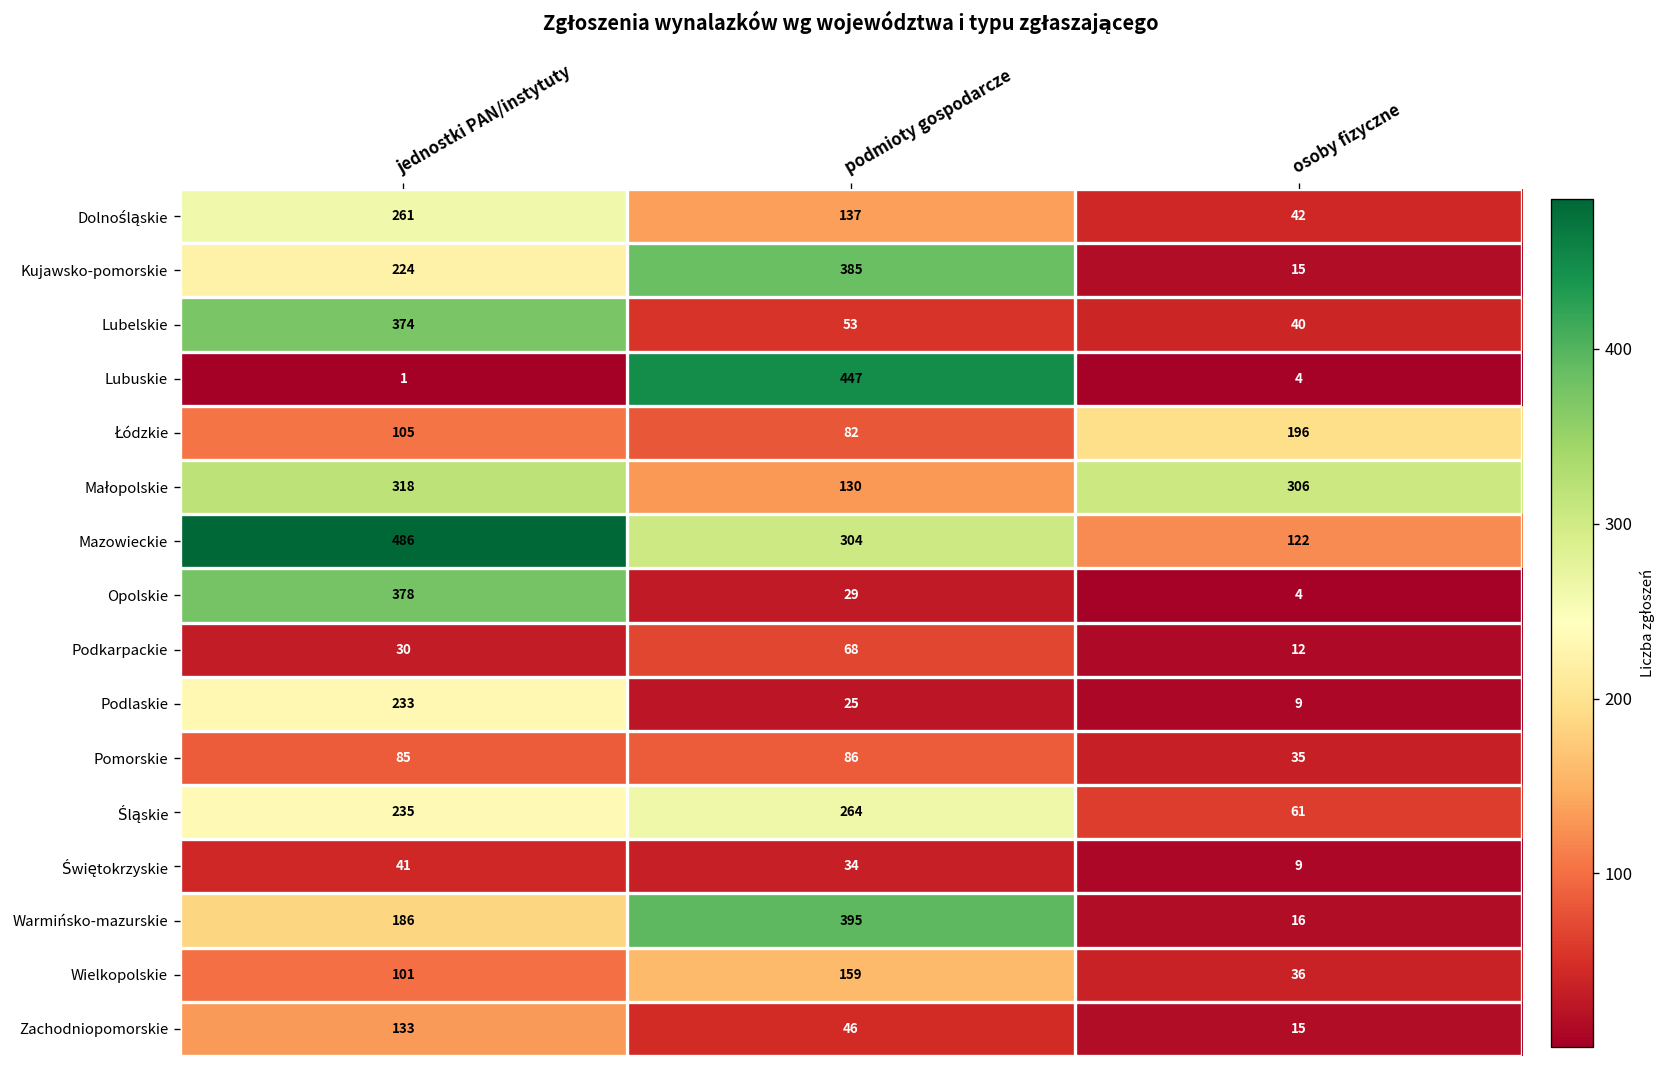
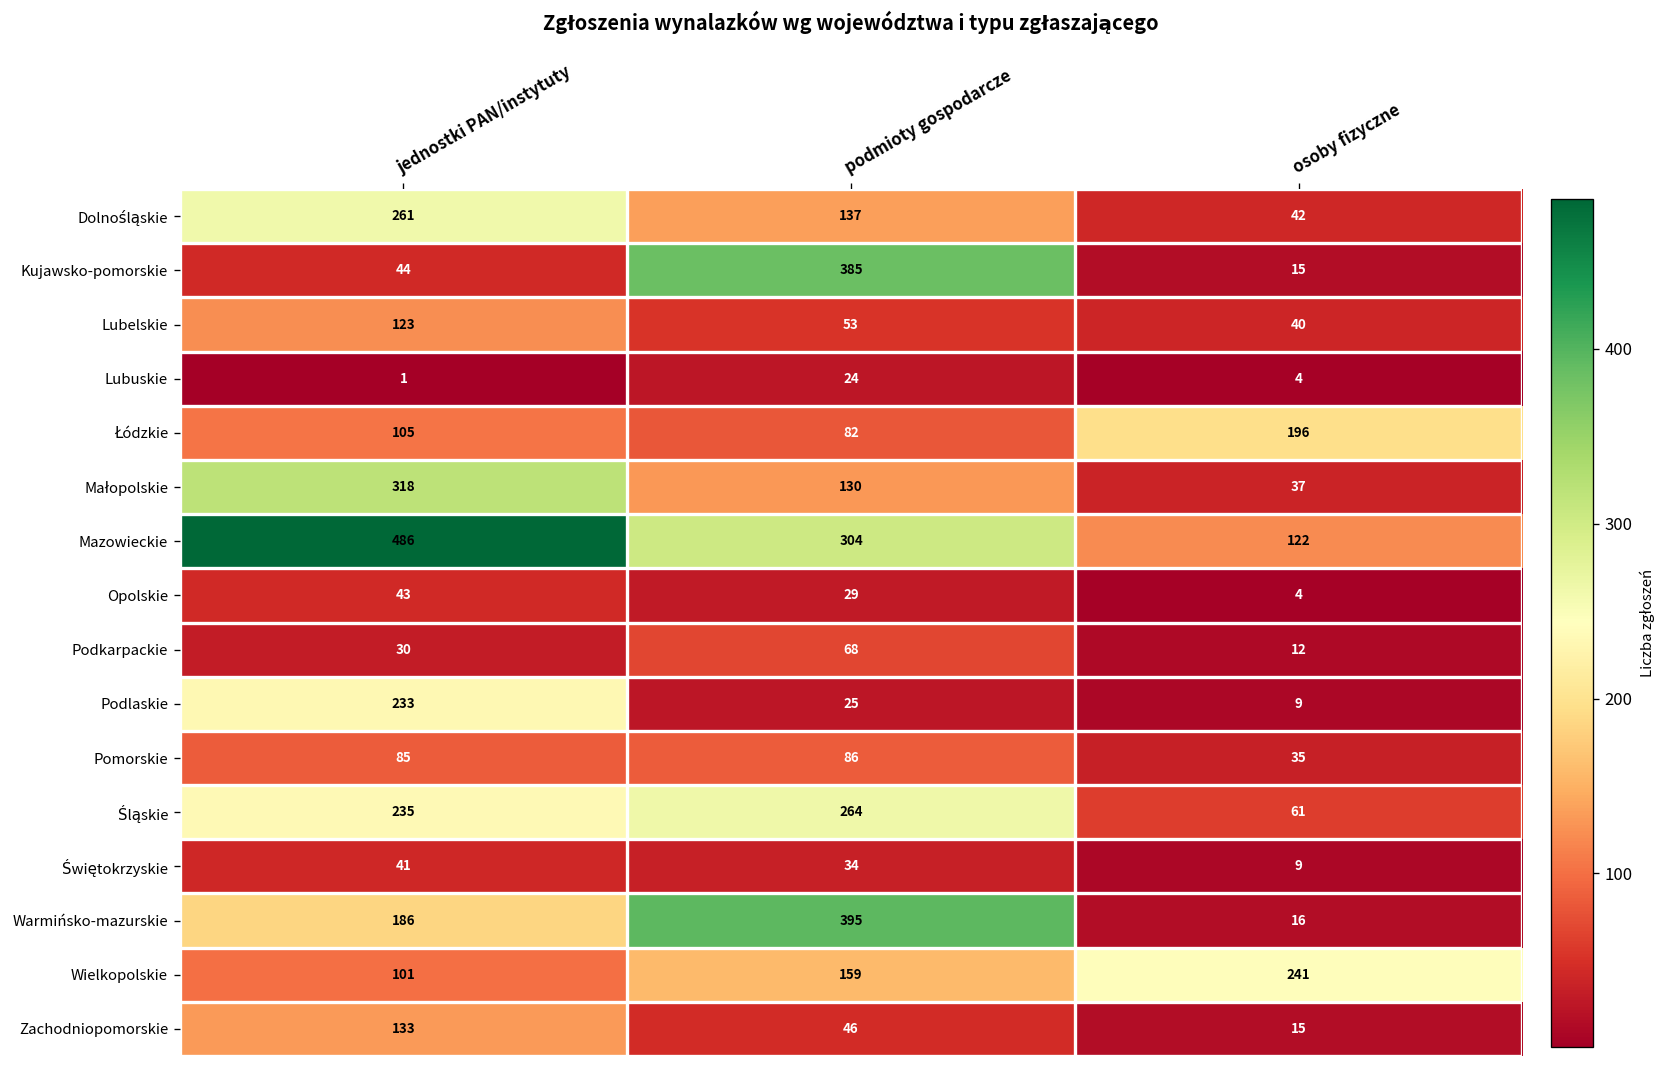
  {
    "Dolnośląskie": {
      "jednostki PAN/instytuty": 261,
      "podmioty gospodarcze": 137,
      "osoby fizyczne": 42
    },
    "Kujawsko-pomorskie": {
-     "jednostki PAN/instytuty": 224,
+     "jednostki PAN/instytuty": 44,
      "podmioty gospodarcze": 385,
      "osoby fizyczne": 15
    },
    "Lubelskie": {
-     "jednostki PAN/instytuty": 374,
+     "jednostki PAN/instytuty": 123,
      "podmioty gospodarcze": 53,
      "osoby fizyczne": 40
    },
    "Lubuskie": {
      "jednostki PAN/instytuty": 1,
-     "podmioty gospodarcze": 447,
+     "podmioty gospodarcze": 24,
      "osoby fizyczne": 4
    },
    "Łódzkie": {
      "jednostki PAN/instytuty": 105,
      "podmioty gospodarcze": 82,
      "osoby fizyczne": 196
    },
    "Małopolskie": {
      "jednostki PAN/instytuty": 318,
      "podmioty gospodarcze": 130,
-     "osoby fizyczne": 306
+     "osoby fizyczne": 37
    },
    "Mazowieckie": {
      "jednostki PAN/instytuty": 486,
      "podmioty gospodarcze": 304,
      "osoby fizyczne": 122
    },
    "Opolskie": {
-     "jednostki PAN/instytuty": 378,
+     "jednostki PAN/instytuty": 43,
      "podmioty gospodarcze": 29,
      "osoby fizyczne": 4
    },
    "Podkarpackie": {
      "jednostki PAN/instytuty": 30,
      "podmioty gospodarcze": 68,
      "osoby fizyczne": 12
    },
    "Podlaskie": {
      "jednostki PAN/instytuty": 233,
      "podmioty gospodarcze": 25,
      "osoby fizyczne": 9
    },
    "Pomorskie": {
      "jednostki PAN/instytuty": 85,
      "podmioty gospodarcze": 86,
      "osoby fizyczne": 35
    },
    "Śląskie": {
      "jednostki PAN/instytuty": 235,
      "podmioty gospodarcze": 264,
      "osoby fizyczne": 61
    },
    "Świętokrzyskie": {
      "jednostki PAN/instytuty": 41,
      "podmioty gospodarcze": 34,
      "osoby fizyczne": 9
    },
    "Warmińsko-mazurskie": {
      "jednostki PAN/instytuty": 186,
      "podmioty gospodarcze": 395,
      "osoby fizyczne": 16
    },
    "Wielkopolskie": {
      "jednostki PAN/instytuty": 101,
      "podmioty gospodarcze": 159,
-     "osoby fizyczne": 36
+     "osoby fizyczne": 241
    },
    "Zachodniopomorskie": {
      "jednostki PAN/instytuty": 133,
      "podmioty gospodarcze": 46,
      "osoby fizyczne": 15
    }
  }
